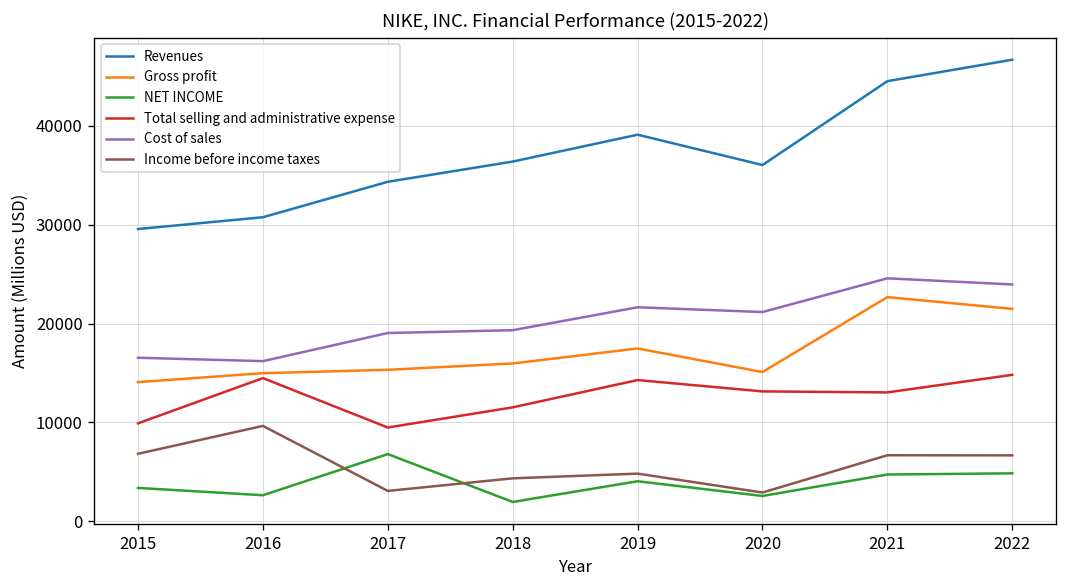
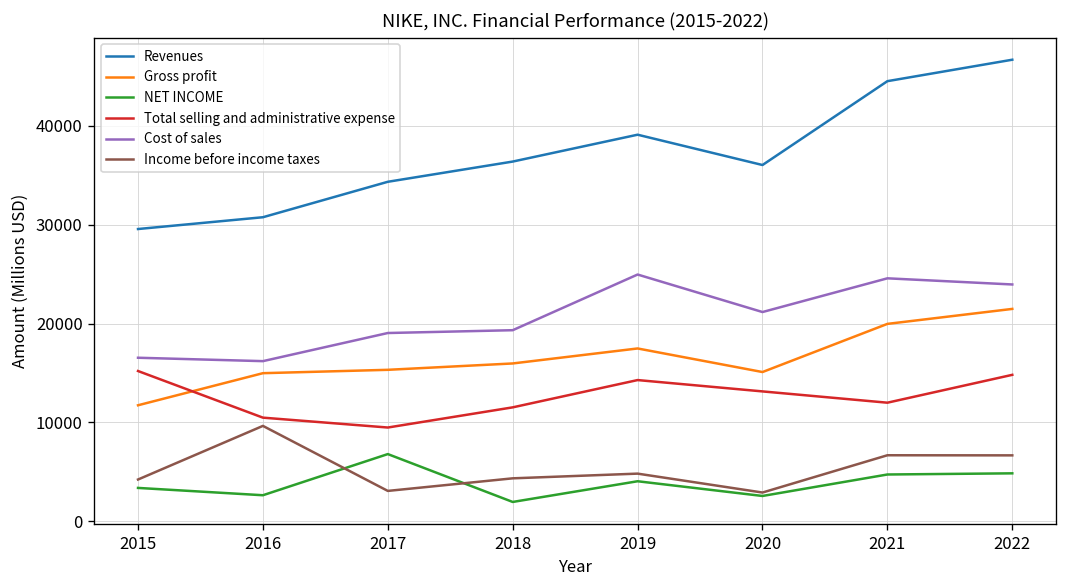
  {
    "Revenues": {
      "2015": 30000,
      "2016": 31000,
      "2017": 34000,
      "2018": 36000,
      "2019": 39000,
      "2020": 36000,
      "2021": 45000,
      "2022": 47000
    },
    "Gross profit": {
-     "2015": 14000,
+     "2015": 12000,
      "2016": 15000,
      "2017": 15000,
      "2018": 16000,
      "2019": 17000,
      "2020": 15000,
-     "2021": 23000,
+     "2021": 20000,
      "2022": 21000
    },
    "NET INCOME": {
      "2015": 3000,
      "2016": 3000,
      "2017": 7000,
      "2018": 2000,
      "2019": 4000,
      "2020": 3000,
      "2021": 5000,
      "2022": 5000
    },
    "Total selling and administrative expense": {
-     "2015": 10000,
-     "2016": 14000,
+     "2015": 15000,
+     "2016": 10000,
      "2017": 9000,
      "2018": 12000,
      "2019": 14000,
      "2020": 13000,
-     "2021": 13000,
+     "2021": 12000,
      "2022": 15000
    },
    "Cost of sales": {
      "2015": 17000,
      "2016": 16000,
      "2017": 19000,
      "2018": 19000,
-     "2019": 22000,
+     "2019": 25000,
      "2020": 21000,
      "2021": 25000,
      "2022": 24000
    },
    "Income before income taxes": {
-     "2015": 7000,
+     "2015": 4000,
      "2016": 10000,
      "2017": 3000,
      "2018": 4000,
      "2019": 5000,
      "2020": 3000,
      "2021": 7000,
      "2022": 7000
    }
  }
